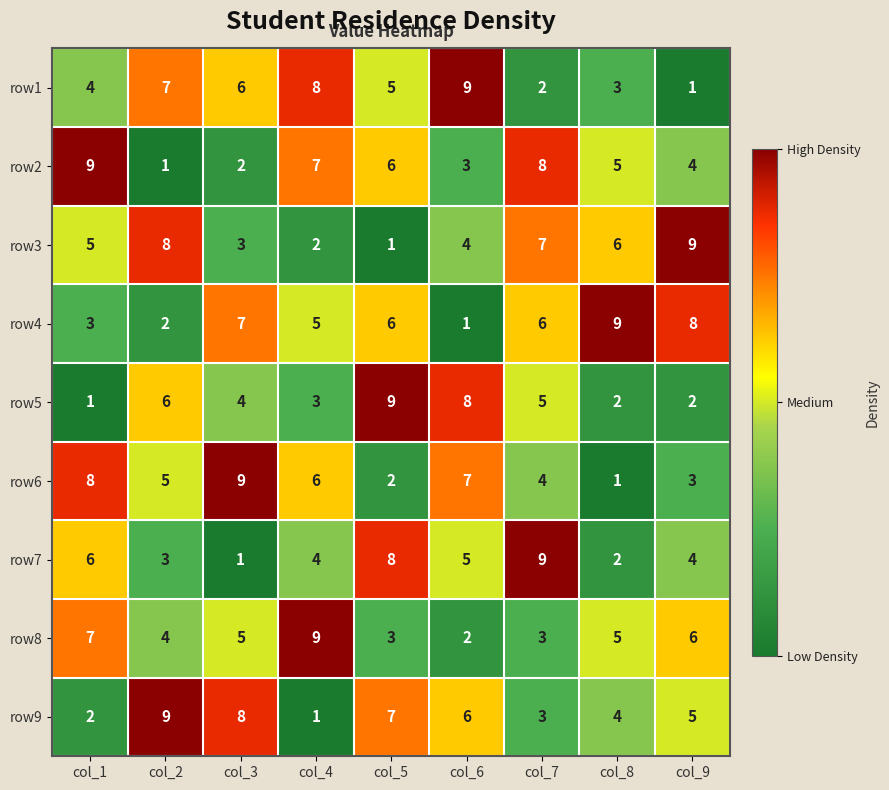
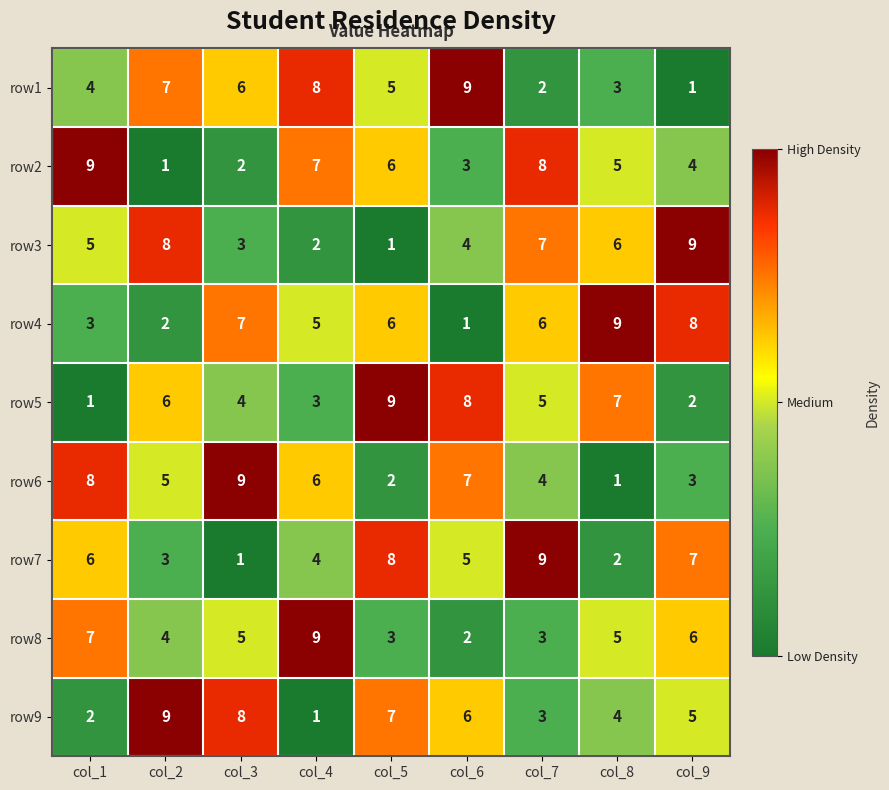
  {
    "row1": {
      "col_1": 4,
      "col_2": 7,
      "col_3": 6,
      "col_4": 8,
      "col_5": 5,
      "col_6": 9,
      "col_7": 2,
      "col_8": 3,
      "col_9": 1
    },
    "row2": {
      "col_1": 9,
      "col_2": 1,
      "col_3": 2,
      "col_4": 7,
      "col_5": 6,
      "col_6": 3,
      "col_7": 8,
      "col_8": 5,
      "col_9": 4
    },
    "row3": {
      "col_1": 5,
      "col_2": 8,
      "col_3": 3,
      "col_4": 2,
      "col_5": 1,
      "col_6": 4,
      "col_7": 7,
      "col_8": 6,
      "col_9": 9
    },
    "row4": {
      "col_1": 3,
      "col_2": 2,
      "col_3": 7,
      "col_4": 5,
      "col_5": 6,
      "col_6": 1,
      "col_7": 6,
      "col_8": 9,
      "col_9": 8
    },
    "row5": {
      "col_1": 1,
      "col_2": 6,
      "col_3": 4,
      "col_4": 3,
      "col_5": 9,
      "col_6": 8,
      "col_7": 5,
-     "col_8": 2,
+     "col_8": 7,
      "col_9": 2
    },
    "row6": {
      "col_1": 8,
      "col_2": 5,
      "col_3": 9,
      "col_4": 6,
      "col_5": 2,
      "col_6": 7,
      "col_7": 4,
      "col_8": 1,
      "col_9": 3
    },
    "row7": {
      "col_1": 6,
      "col_2": 3,
      "col_3": 1,
      "col_4": 4,
      "col_5": 8,
      "col_6": 5,
      "col_7": 9,
      "col_8": 2,
-     "col_9": 4
+     "col_9": 7
    },
    "row8": {
      "col_1": 7,
      "col_2": 4,
      "col_3": 5,
      "col_4": 9,
      "col_5": 3,
      "col_6": 2,
      "col_7": 3,
      "col_8": 5,
      "col_9": 6
    },
    "row9": {
      "col_1": 2,
      "col_2": 9,
      "col_3": 8,
      "col_4": 1,
      "col_5": 7,
      "col_6": 6,
      "col_7": 3,
      "col_8": 4,
      "col_9": 5
    }
  }
